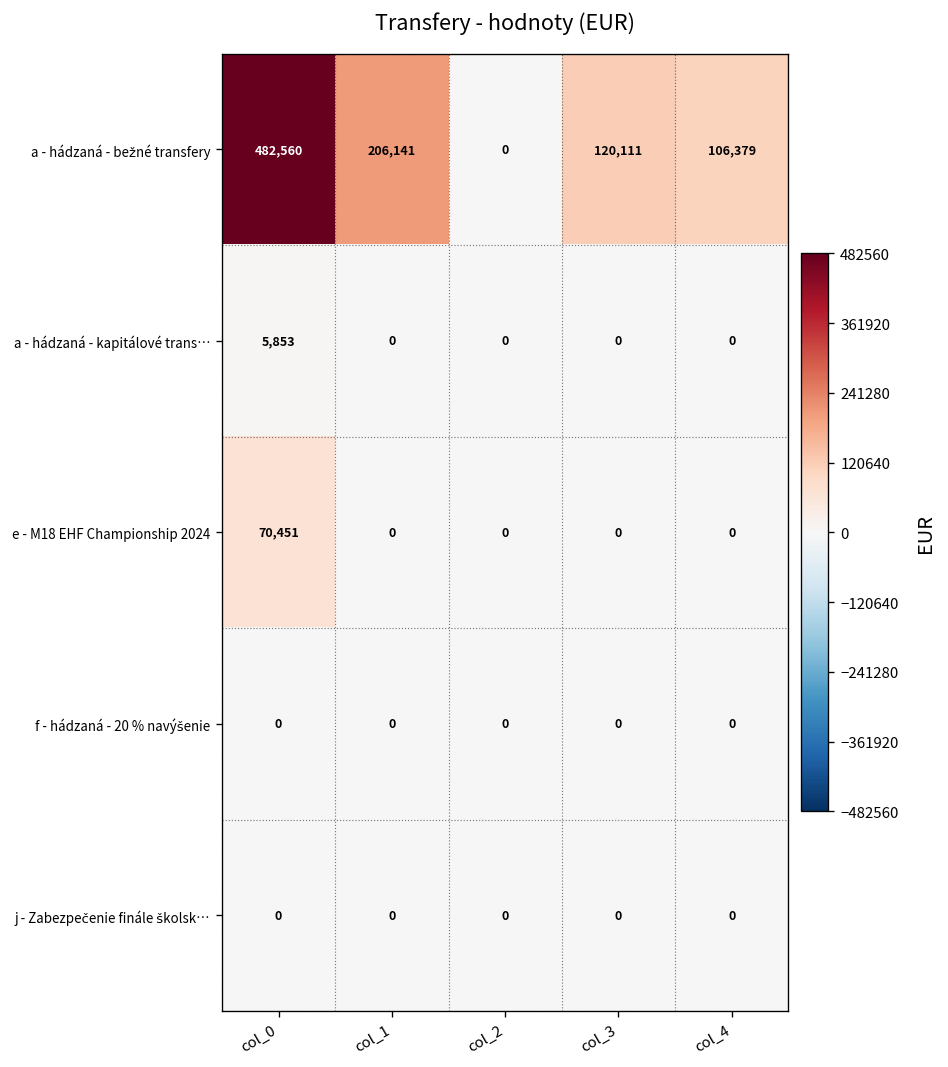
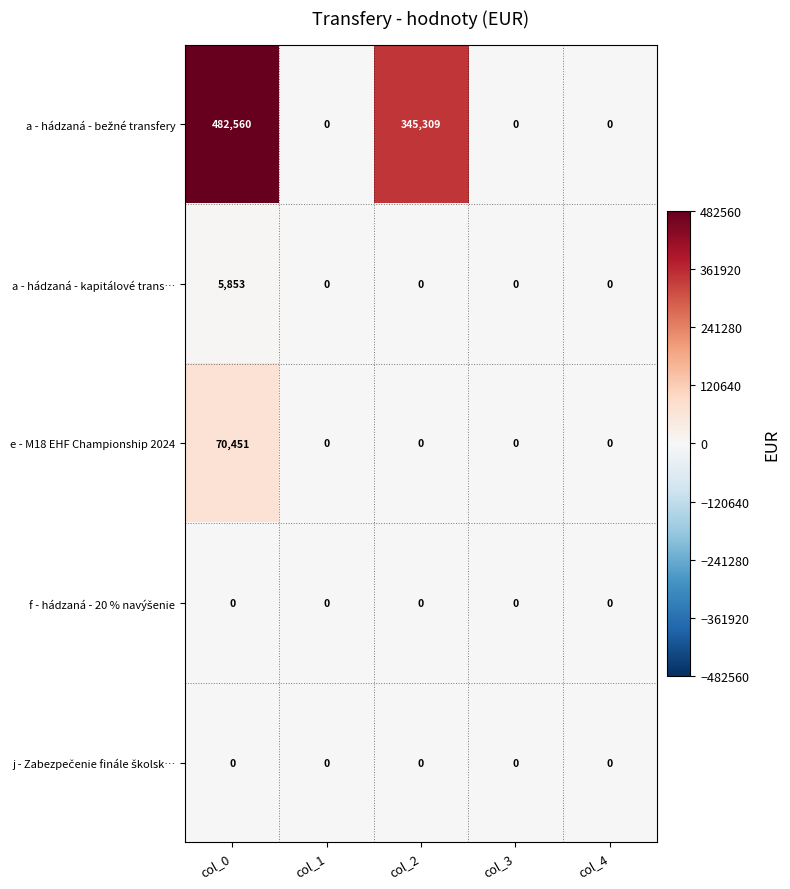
  {
    "a - hádzaná - bežné transfery": {
      "col_0": "482,560",
-     "col_1": "206,141",
-     "col_2": "0",
-     "col_3": "120,111",
-     "col_4": "106,379"
+     "col_1": "0",
+     "col_2": "345,309",
+     "col_3": "0",
+     "col_4": "0"
    },
    "a - hádzaná - kapitálové trans…": {
      "col_0": "5,853",
      "col_1": "0",
      "col_2": "0",
      "col_3": "0",
      "col_4": "0"
    },
    "e - M18 EHF Championship 2024": {
      "col_0": "70,451",
      "col_1": "0",
      "col_2": "0",
      "col_3": "0",
      "col_4": "0"
    },
    "f - hádzaná - 20 % navýšenie": {
      "col_0": "0",
      "col_1": "0",
      "col_2": "0",
      "col_3": "0",
      "col_4": "0"
    },
    "j - Zabezpečenie finále školsk…": {
      "col_0": "0",
      "col_1": "0",
      "col_2": "0",
      "col_3": "0",
      "col_4": "0"
    }
  }
